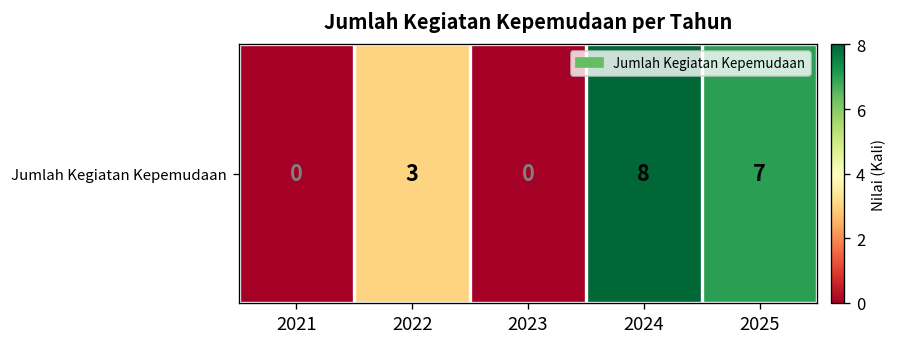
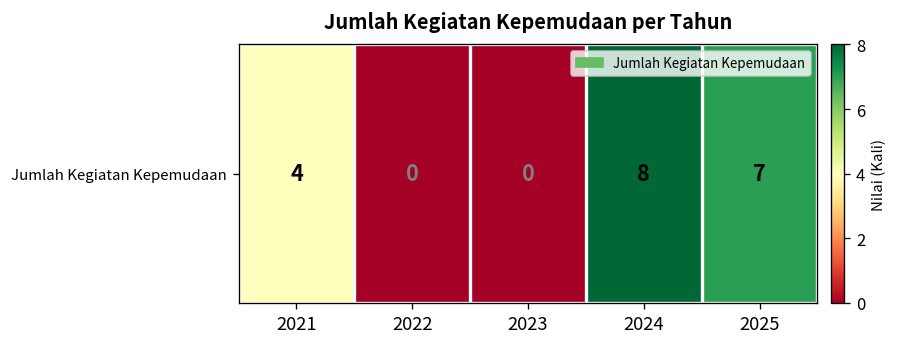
  {
    "Jumlah Kegiatan Kepemudaan": {
-     "2021": 0,
-     "2022": 3,
+     "2021": 4,
+     "2022": 0,
      "2023": 0,
      "2024": 8,
      "2025": 7
    }
  }
